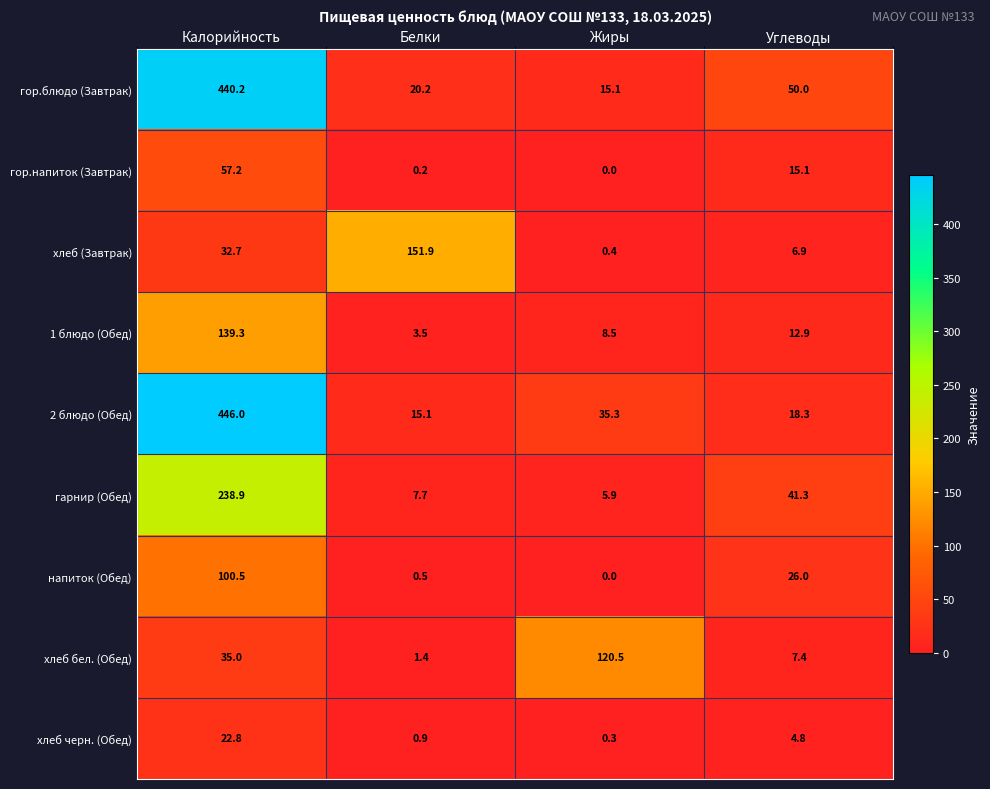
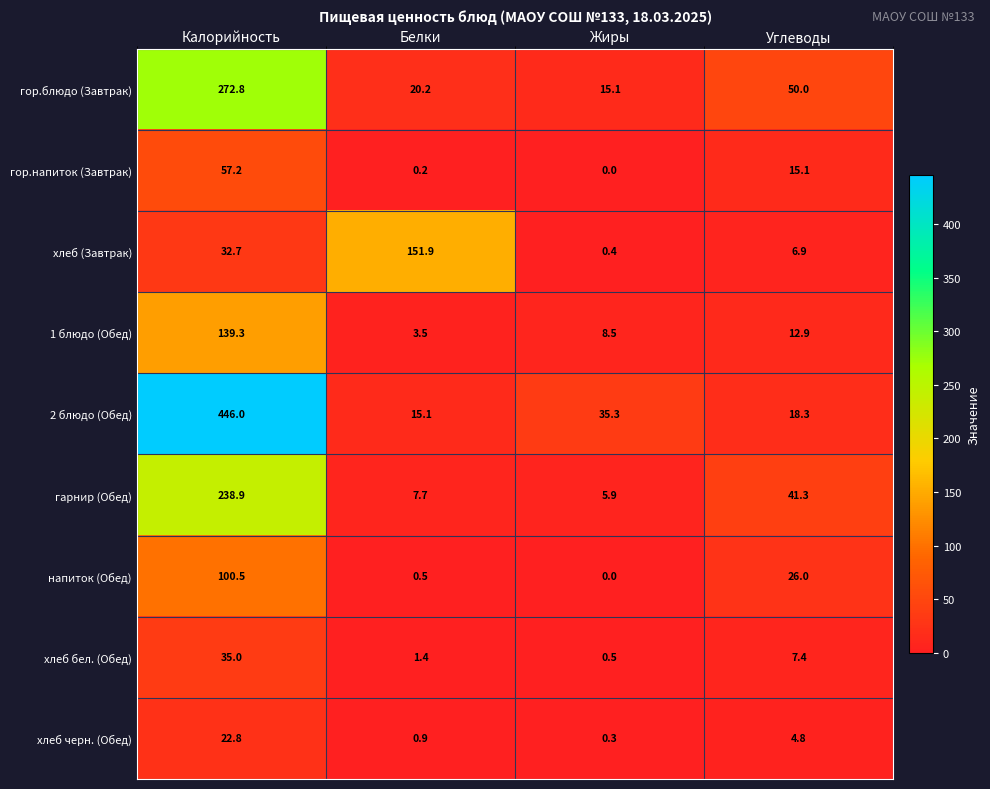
  {
    "гор.блюдо (Завтрак)": {
-     "Калорийность": 440.2,
+     "Калорийность": 272.8,
      "Белки": 20.2,
      "Жиры": 15.1,
      "Углеводы": 50.0
    },
    "гор.напиток (Завтрак)": {
      "Калорийность": 57.2,
      "Белки": 0.2,
      "Жиры": 0.0,
      "Углеводы": 15.1
    },
    "хлеб (Завтрак)": {
      "Калорийность": 32.7,
      "Белки": 151.9,
      "Жиры": 0.4,
      "Углеводы": 6.9
    },
    "1 блюдо (Обед)": {
      "Калорийность": 139.3,
      "Белки": 3.5,
      "Жиры": 8.5,
      "Углеводы": 12.9
    },
    "2 блюдо (Обед)": {
      "Калорийность": 446.0,
      "Белки": 15.1,
      "Жиры": 35.3,
      "Углеводы": 18.3
    },
    "гарнир (Обед)": {
      "Калорийность": 238.9,
      "Белки": 7.7,
      "Жиры": 5.9,
      "Углеводы": 41.3
    },
    "напиток (Обед)": {
      "Калорийность": 100.5,
      "Белки": 0.5,
      "Жиры": 0.0,
      "Углеводы": 26.0
    },
    "хлеб бел. (Обед)": {
      "Калорийность": 35.0,
      "Белки": 1.4,
-     "Жиры": 120.5,
+     "Жиры": 0.5,
      "Углеводы": 7.4
    },
    "хлеб черн. (Обед)": {
      "Калорийность": 22.8,
      "Белки": 0.9,
      "Жиры": 0.3,
      "Углеводы": 4.8
    }
  }
